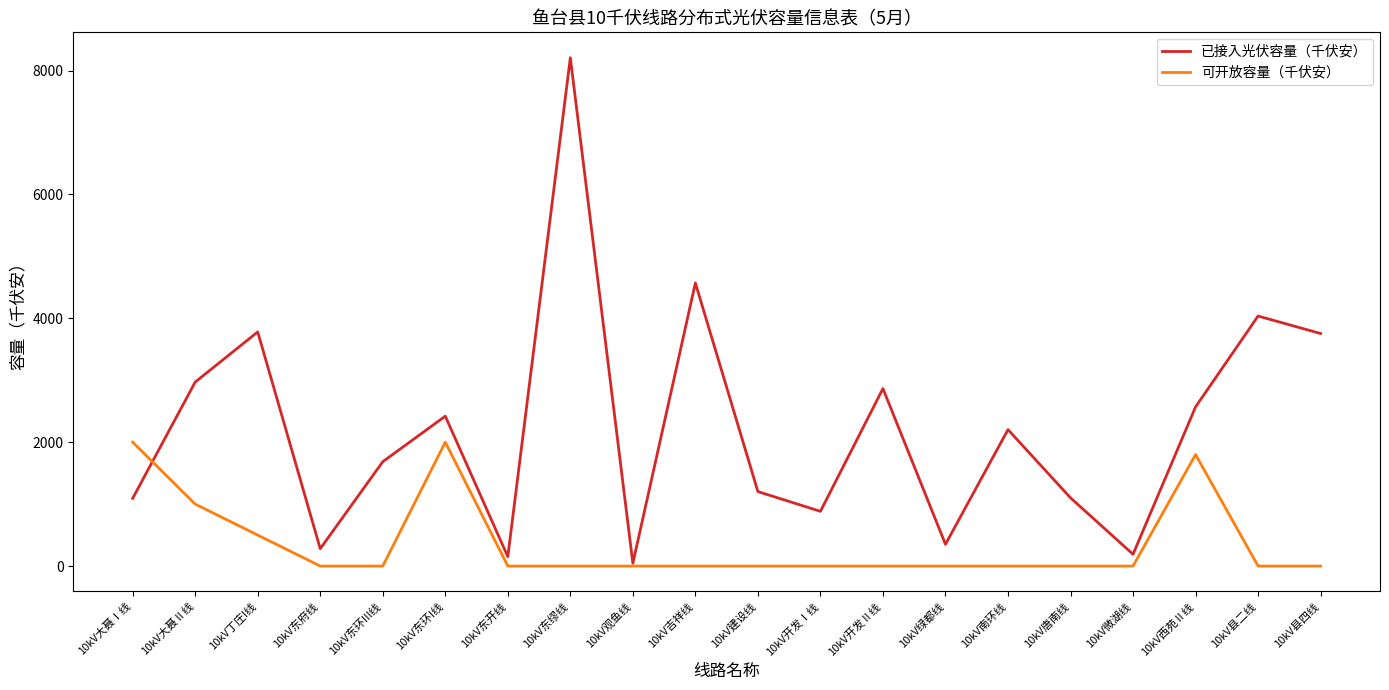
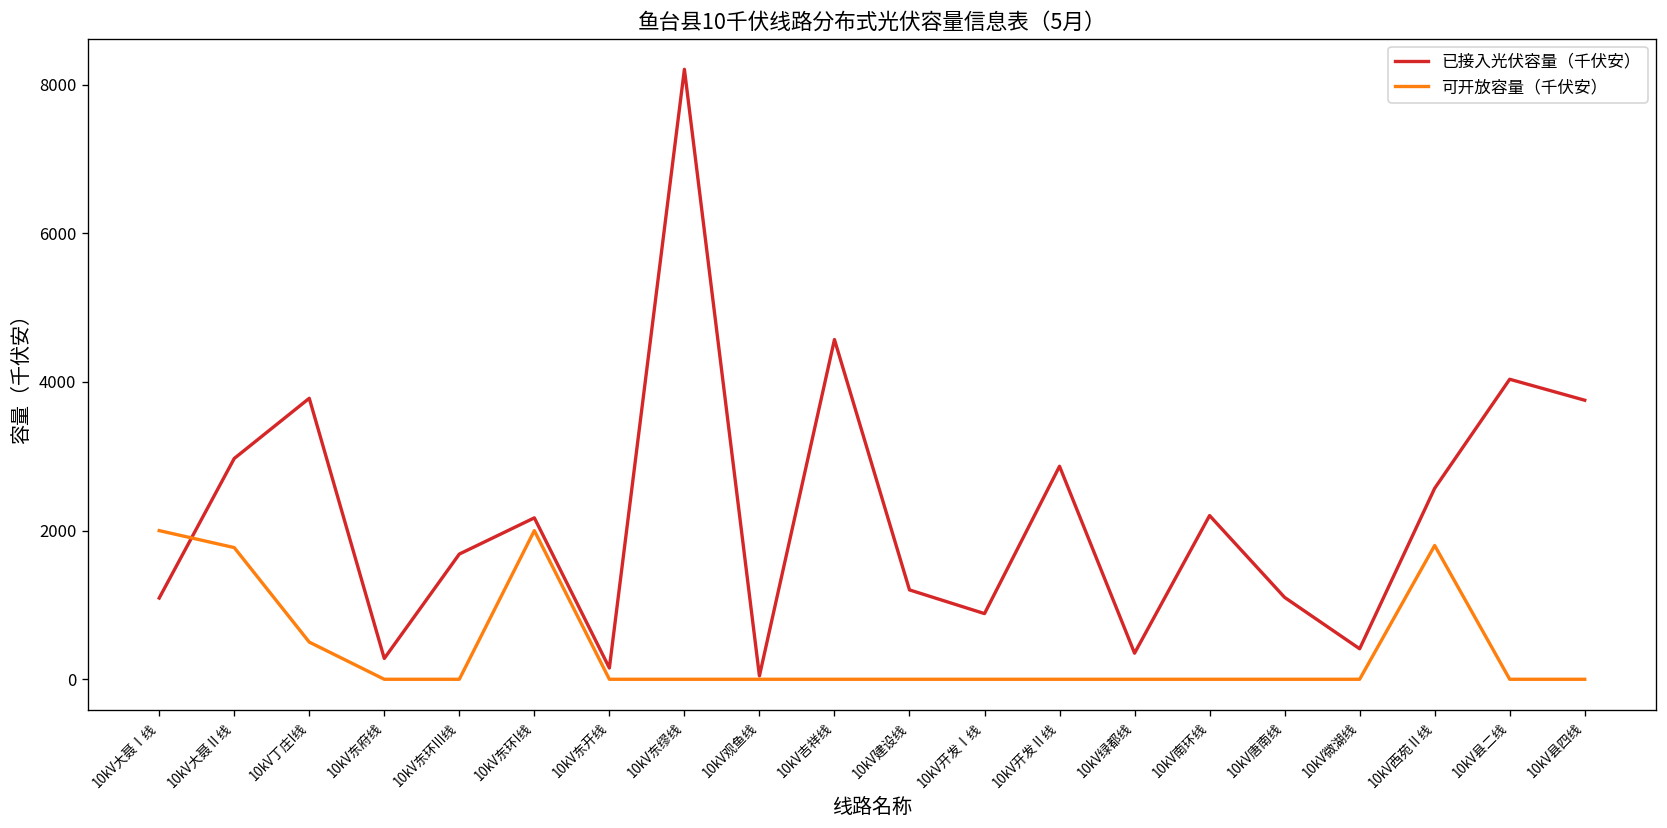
  {
    "已接入光伏容量（千伏安）": {
      "10kV大聂Ⅰ线": 1100,
      "10kV大聂Ⅱ线": 3000,
      "10kV丁庄I线": 3800,
      "10kV东府线": 300,
      "10kV东环III线": 1700,
-     "10kV东环I线": 2400,
+     "10kV东环I线": 2200,
      "10kV东开线": 200,
      "10kV东缪线": 8200,
      "10kV观鱼线": 0,
      "10kV吉祥线": 4600,
      "10kV建设线": 1200,
      "10kV开发Ⅰ线": 900,
      "10kV开发Ⅱ线": 2900,
      "10kV绿都线": 400,
      "10kV南环线": 2200,
      "10kV唐南线": 1100,
-     "10kV微湖线": 200,
+     "10kV微湖线": 400,
      "10kV西苑Ⅱ线": 2600,
      "10kV县二线": 4000,
      "10kV县四线": 3800
    },
    "可开放容量（千伏安）": {
      "10kV大聂Ⅰ线": 2000,
-     "10kV大聂Ⅱ线": 1000,
+     "10kV大聂Ⅱ线": 1800,
      "10kV丁庄I线": 500,
      "10kV东府线": 0,
      "10kV东环III线": 0,
      "10kV东环I线": 2000,
      "10kV东开线": 0,
      "10kV东缪线": 0,
      "10kV观鱼线": 0,
      "10kV吉祥线": 0,
      "10kV建设线": 0,
      "10kV开发Ⅰ线": 0,
      "10kV开发Ⅱ线": 0,
      "10kV绿都线": 0,
      "10kV南环线": 0,
      "10kV唐南线": 0,
      "10kV微湖线": 0,
      "10kV西苑Ⅱ线": 1800,
      "10kV县二线": 0,
      "10kV县四线": 0
    }
  }
